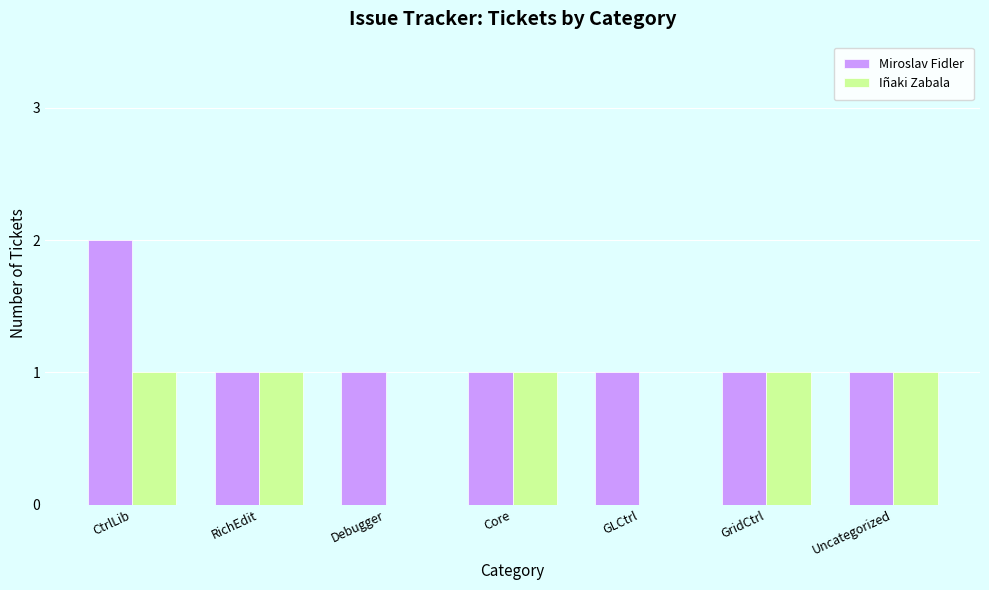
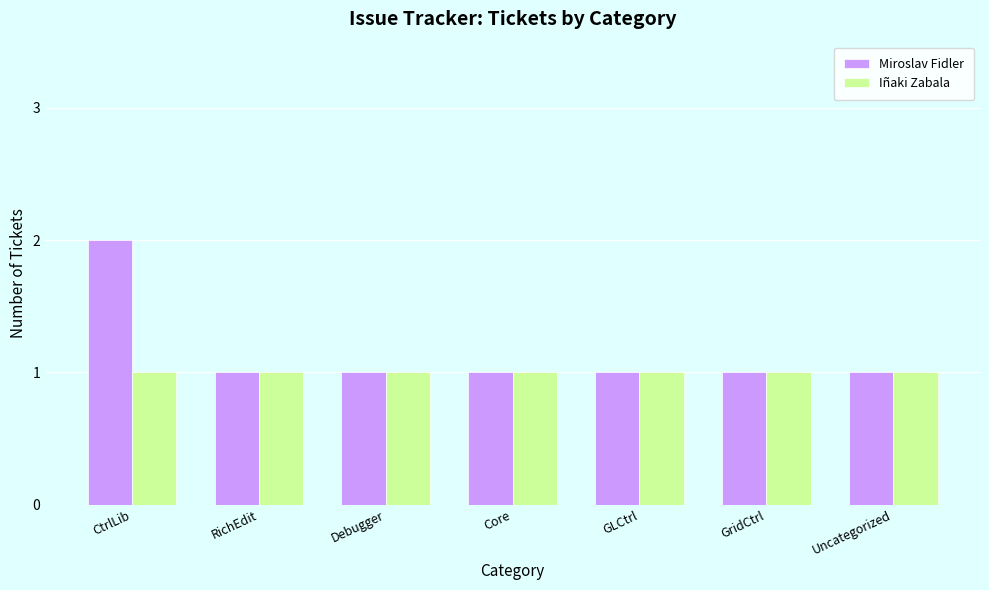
  {
    "Miroslav Fidler": {
      "CtrlLib": 2,
      "RichEdit": 1,
      "Debugger": 1,
      "Core": 1,
      "GLCtrl": 1,
      "GridCtrl": 1,
      "Uncategorized": 1
    },
    "Iñaki Zabala": {
      "CtrlLib": 1,
      "RichEdit": 1,
-     "Debugger": 0,
+     "Debugger": 1,
      "Core": 1,
-     "GLCtrl": 0,
+     "GLCtrl": 1,
      "GridCtrl": 1,
      "Uncategorized": 1
    }
  }
